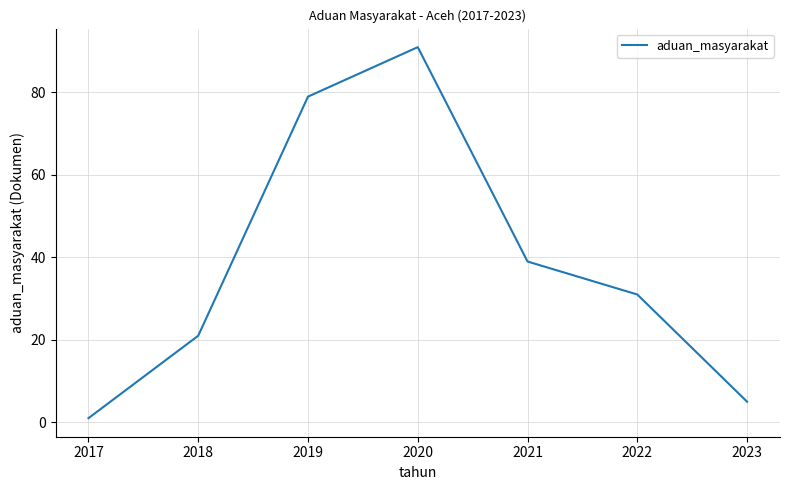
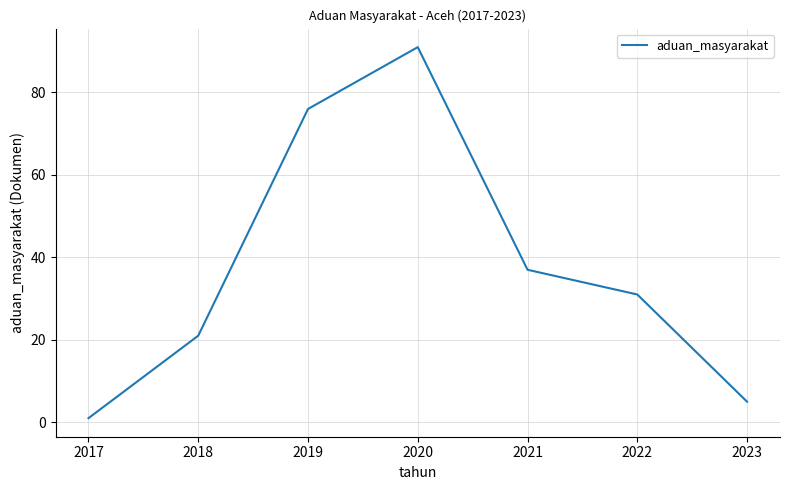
  {
    "2017": 1,
    "2018": 21,
-   "2019": 79,
+   "2019": 76,
    "2020": 91,
-   "2021": 39,
+   "2021": 37,
    "2022": 31,
    "2023": 5
  }
